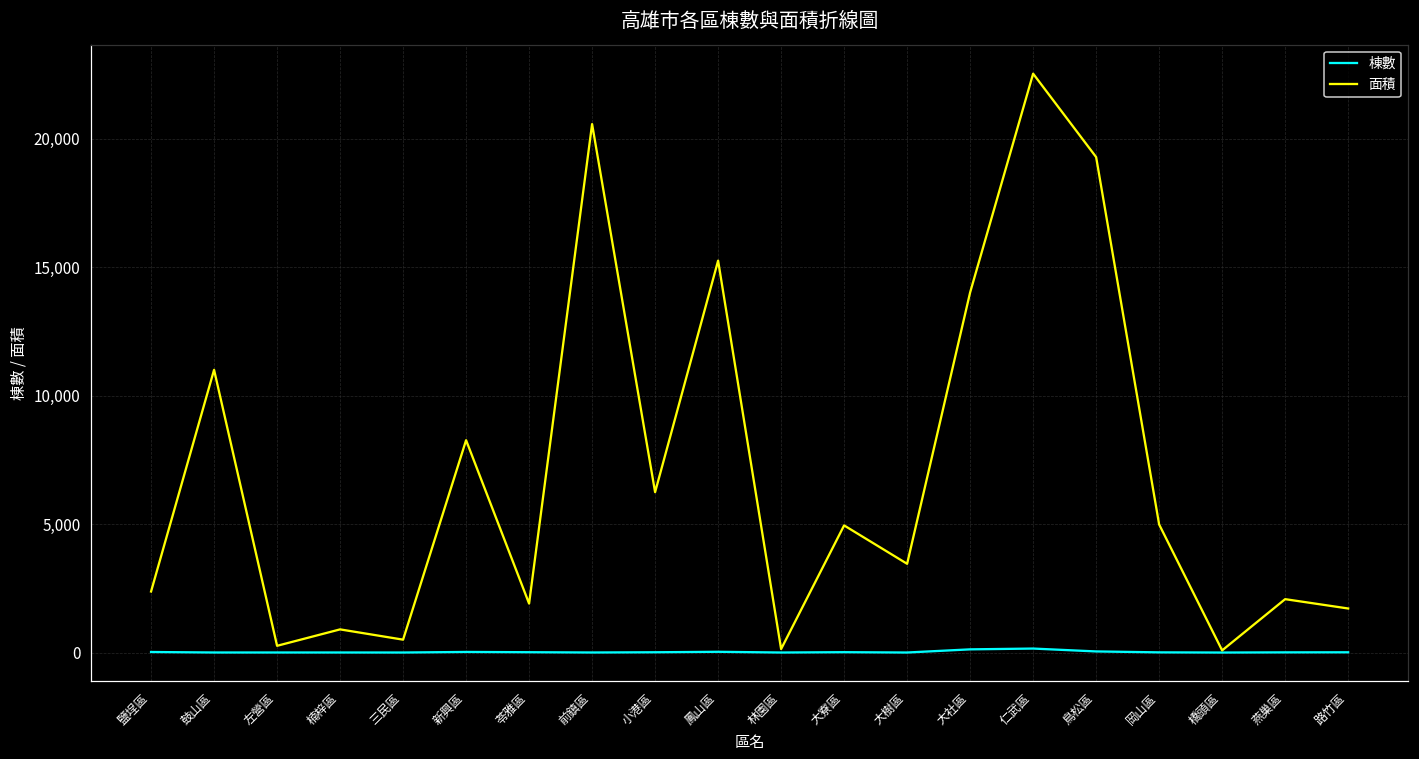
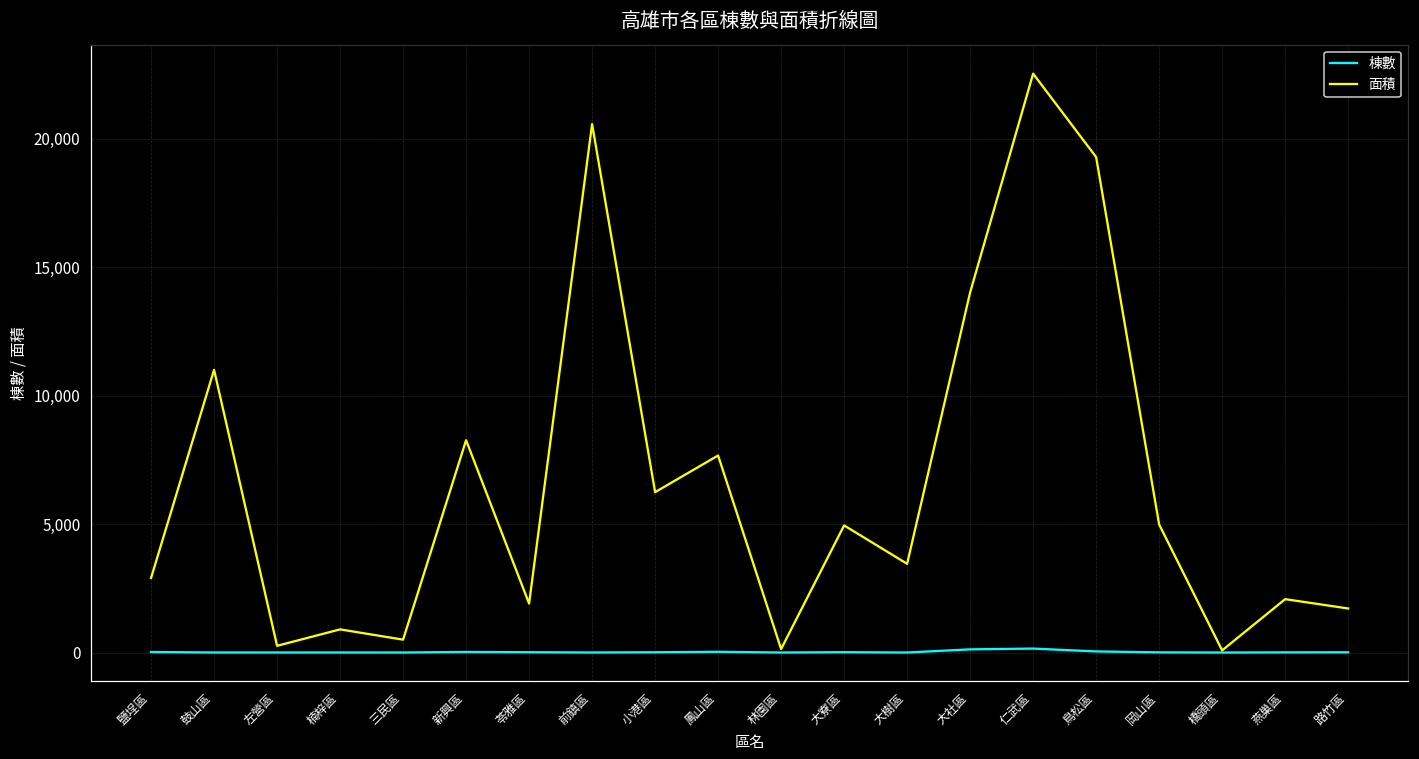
  {
    "棟數": {
      "鹽埕區": "0",
      "鼓山區": "0",
      "左營區": "0",
      "楠梓區": "0",
      "三民區": "0",
      "新興區": "0",
      "苓雅區": "0",
      "前鎮區": "0",
      "小港區": "0",
      "鳳山區": "0",
      "林園區": "0",
      "大寮區": "0",
      "大樹區": "0",
      "大社區": "100",
      "仁武區": "200",
      "鳥松區": "0",
      "岡山區": "0",
      "燕巢區": "0",
      "路竹區": "0"
    },
    "面積": {
-     "鹽埕區": "2,400",
+     "鹽埕區": "2,900",
      "鼓山區": "11,000",
      "左營區": "300",
      "楠梓區": "900",
      "三民區": "500",
      "新興區": "8,300",
      "苓雅區": "1,900",
      "前鎮區": "20,600",
      "小港區": "6,200",
-     "鳳山區": "15,300",
+     "鳳山區": "7,700",
      "林園區": "100",
      "大寮區": "5,000",
      "大樹區": "3,500",
      "大社區": "14,000",
      "仁武區": "22,500",
      "鳥松區": "19,300",
      "岡山區": "5,000",
      "燕巢區": "2,100",
      "路竹區": "1,700"
    }
  }
